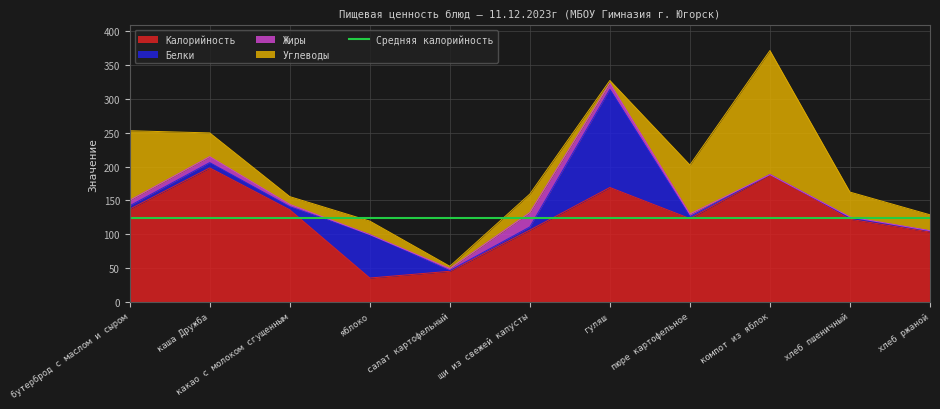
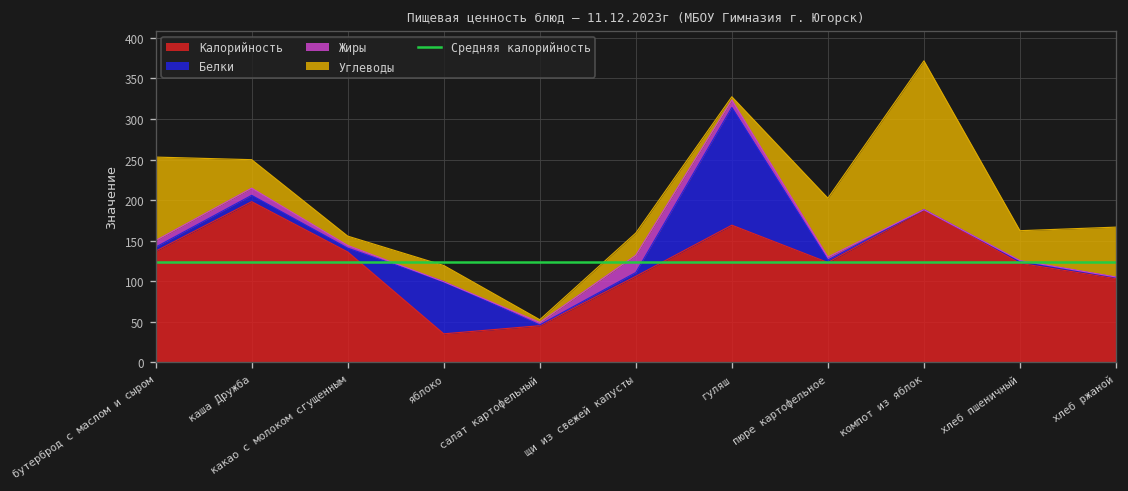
  {
    "Калорийность": {
      "бутерброд с маслом и сыром": 140,
      "каша Дружба": 200,
      "какао с молоком сгущенным": 140,
      "яблоко": 40,
      "щи из свежей капусты": 110,
      "гуляш": 170
    },
    "Белки": {
      "бутерброд с маслом и сыром": 0,
      "каша Дружба": 10,
      "щи из свежей капусты": 0,
      "гуляш": 150
    },
    "Жиры": {
      "бутерброд с маслом и сыром": 10,
      "каша Дружба": 10,
      "щи из свежей капусты": 20,
      "гуляш": 10
    },
    "Углеводы": {
      "бутерброд с маслом и сыром": 100,
      "каша Дружба": 40,
      "какао с молоком сгущенным": 10,
      "яблоко": 20,
      "щи из свежей капусты": 30,
      "гуляш": 0,
      "пюре картофельное": 70,
      "компот из яблок": 180,
      "хлеб пшеничный": 40,
-     "хлеб ржаной": 20
+     "хлеб ржаной": 60
    }
  }
